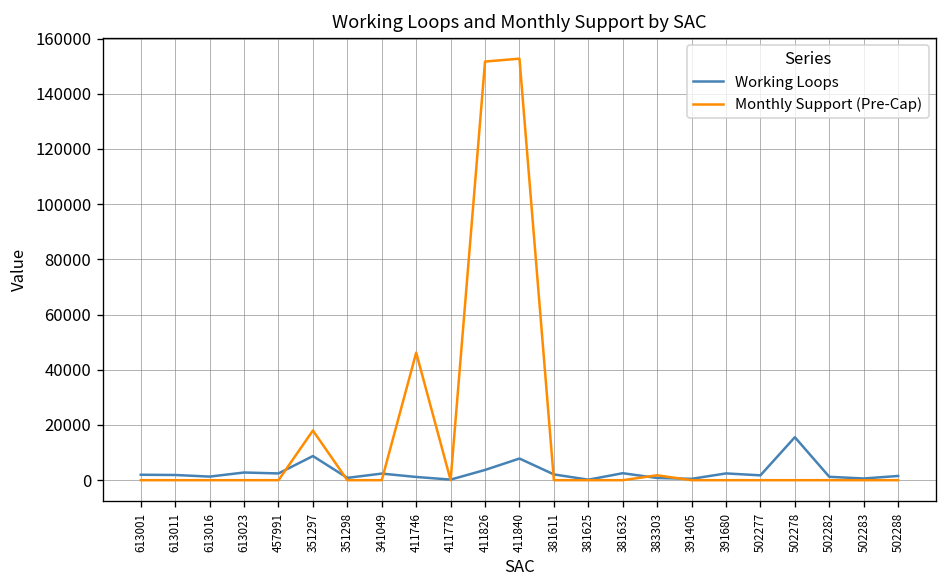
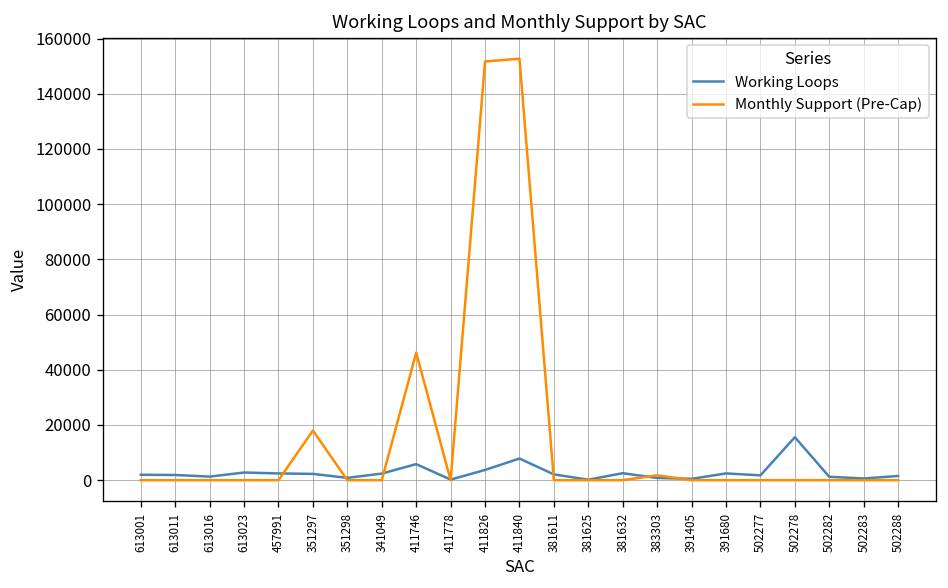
  {
    "Working Loops": {
      "613001": 2000,
      "613011": 2000,
      "613016": 1000,
      "613023": 3000,
      "457991": 2000,
-     "351297": 9000,
+     "351297": 2000,
      "341049": 2000,
-     "411746": 1000,
+     "411746": 6000,
      "411826": 4000,
      "411840": 8000,
      "381611": 2000,
      "381632": 3000,
      "391680": 2000,
      "502277": 2000,
      "502278": 16000,
      "502282": 1000,
      "502288": 2000
    },
    "Monthly Support (Pre-Cap)": {
      "613001": 0,
      "613011": 0,
      "613016": 0,
      "613023": 0,
      "457991": 0,
      "351297": 18000,
      "341049": 0,
      "411746": 46000,
      "411826": 152000,
      "411840": 153000,
      "381611": 0,
      "381632": 0,
      "391680": 0,
      "502277": 0,
      "502278": 0,
      "502282": 0,
      "502288": 0
    }
  }
